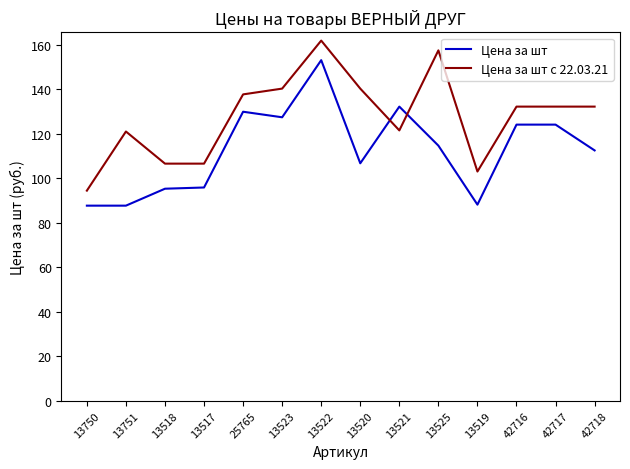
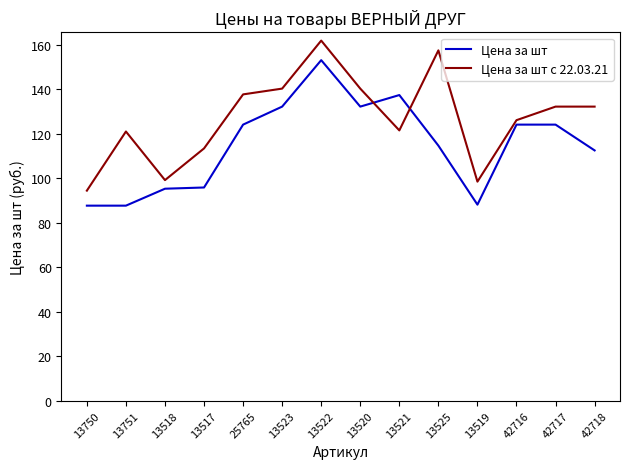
  {
    "Цена за шт": {
      "13750": 88,
      "13751": 88,
      "13518": 95,
      "13517": 96,
-     "25765": 130,
-     "13523": 128,
+     "25765": 124,
+     "13523": 132,
      "13522": 153,
-     "13520": 107,
-     "13521": 132,
+     "13520": 132,
+     "13521": 138,
      "13525": 115,
      "13519": 88,
      "42716": 124,
      "42717": 124,
      "42718": 113
    },
    "Цена за шт с 22.03.21": {
      "13750": 95,
      "13751": 121,
-     "13518": 107,
-     "13517": 107,
+     "13518": 99,
+     "13517": 114,
      "25765": 138,
      "13523": 140,
      "13522": 162,
      "13520": 140,
      "13521": 122,
      "13525": 158,
-     "13519": 103,
-     "42716": 132,
+     "13519": 99,
+     "42716": 126,
      "42717": 132,
      "42718": 132
    }
  }
